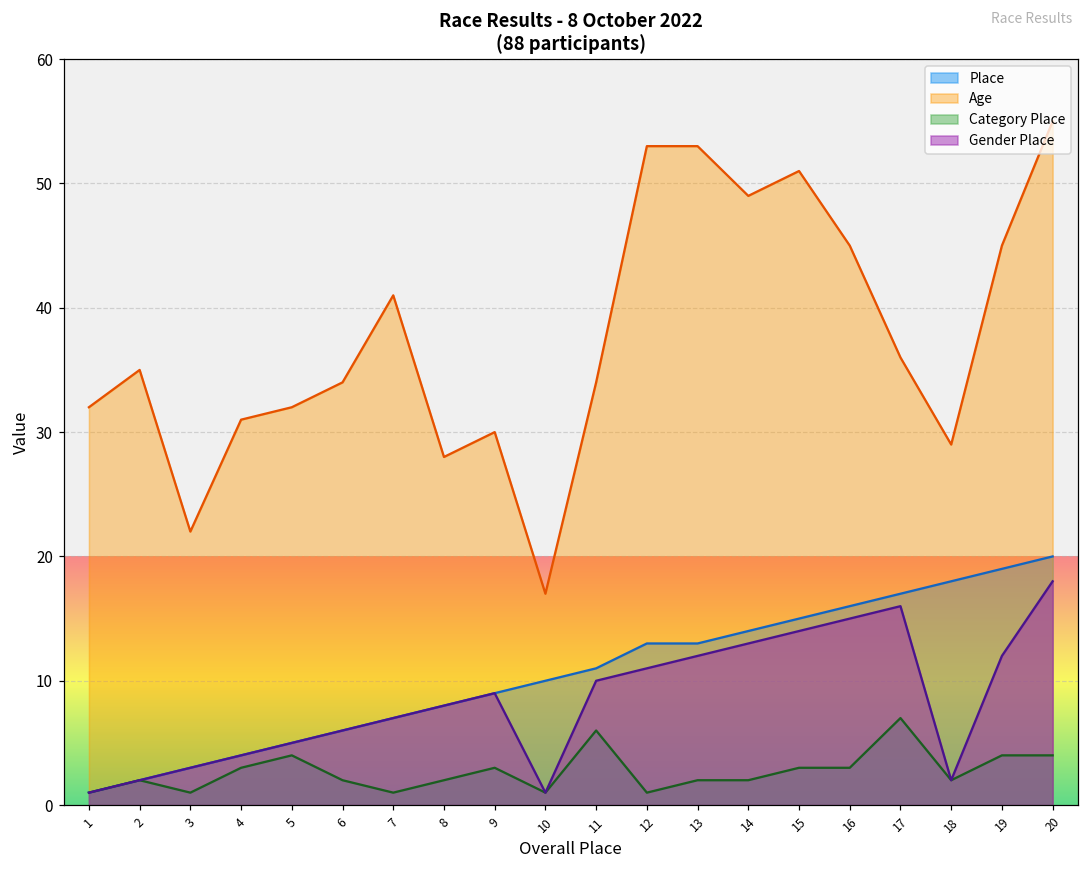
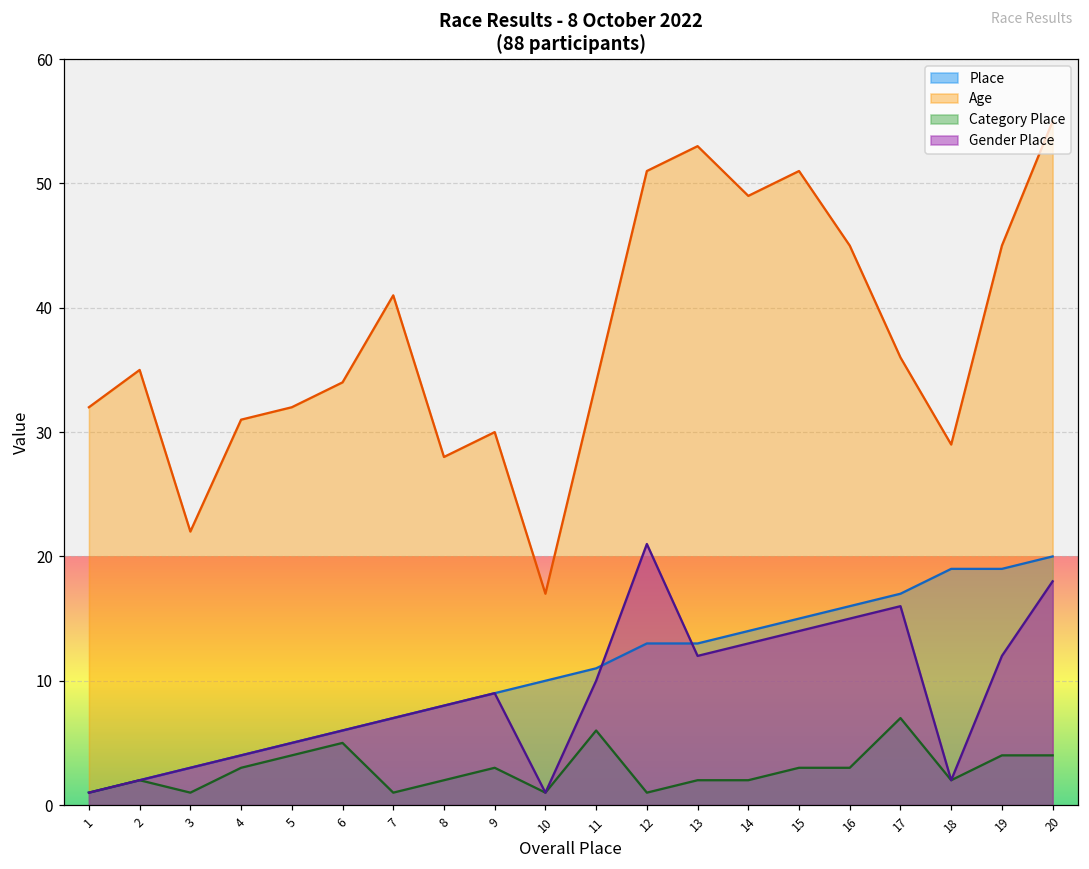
  {
    "Place": {
      "10": 10,
      "11": 11,
      "12": 13,
      "13": 13,
      "14": 14,
      "15": 15,
      "16": 16,
      "17": 17,
-     "18": 18,
+     "18": 19,
      "19": 19,
      "20": 20
    },
    "Age": {
      "1": 32,
      "2": 35,
      "3": 22,
      "4": 31,
      "5": 32,
      "6": 34,
      "7": 41,
      "8": 28,
      "9": 30,
      "10": 17,
      "11": 34,
-     "12": 53,
+     "12": 51,
      "13": 53,
      "14": 49,
      "15": 51,
      "16": 45,
      "17": 36,
      "18": 29,
      "19": 45
    },
    "Category Place": {
      "3": 1,
      "4": 3,
      "5": 4,
-     "6": 2,
+     "6": 5,
      "7": 1,
      "8": 2,
      "9": 3,
      "11": 6,
      "12": 1,
      "13": 2,
      "14": 2,
      "15": 3,
      "16": 3,
      "17": 7,
      "19": 4,
      "20": 4
    },
    "Gender Place": {
      "11": 10,
-     "12": 11,
+     "12": 21,
      "13": 12,
      "14": 13,
      "15": 14,
      "16": 15,
      "17": 16,
      "19": 12,
      "20": 18
    }
  }
